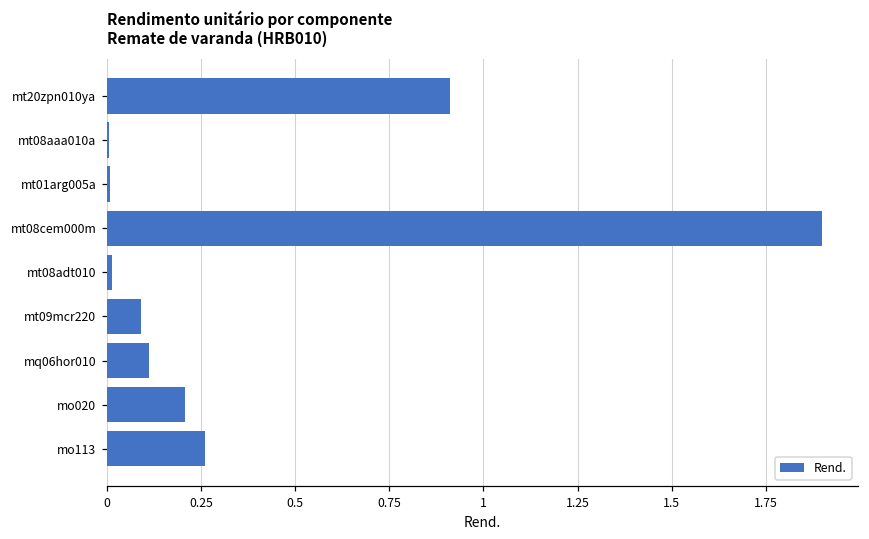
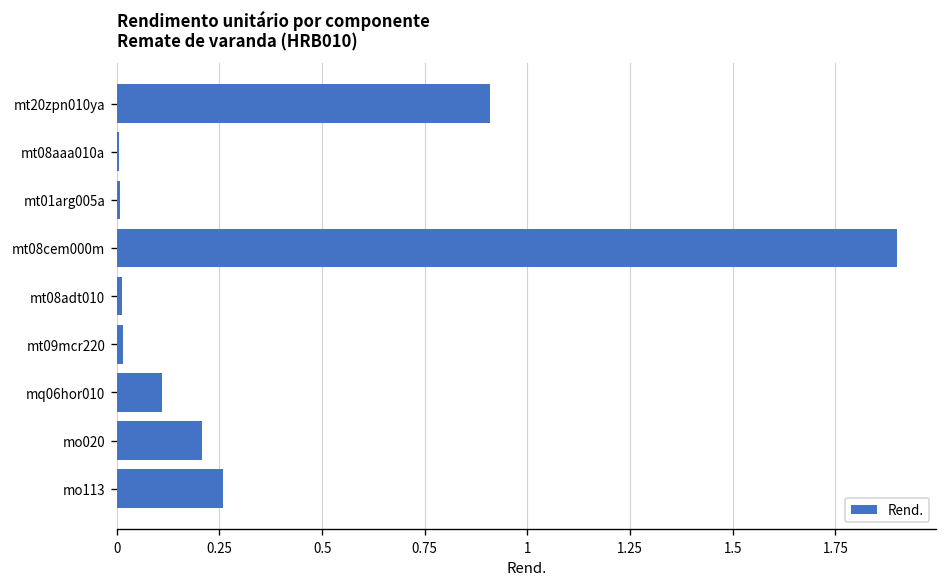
  {
    "mt20zpn010ya": 0.91,
    "mt01arg005a": 0.01,
    "mt08cem000m": 1.90,
    "mt08adt010": 0.01,
-   "mt09mcr220": 0.09,
+   "mt09mcr220": 0.02,
    "mq06hor010": 0.11,
    "mo020": 0.21,
    "mo113": 0.26
  }
